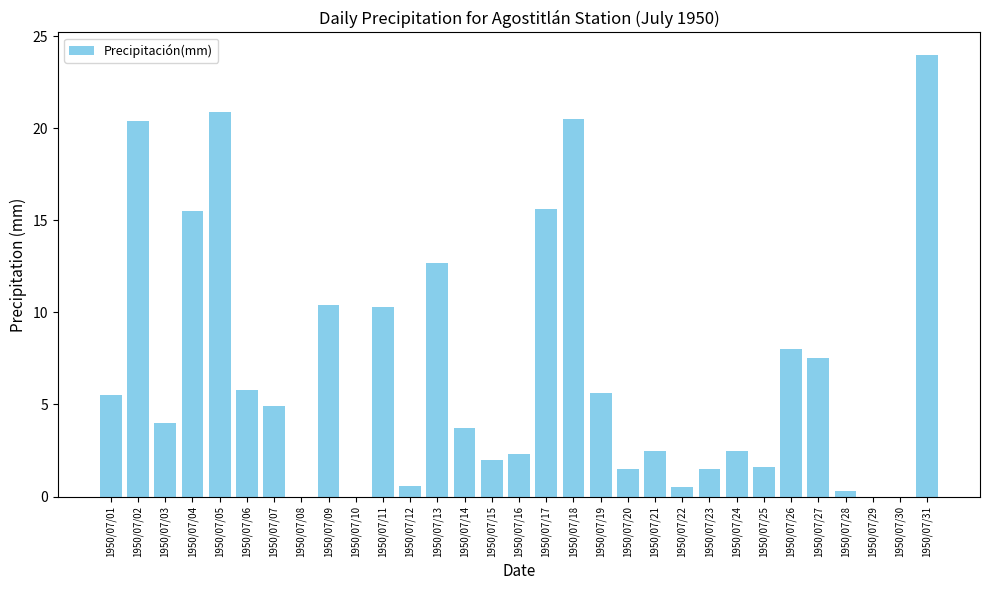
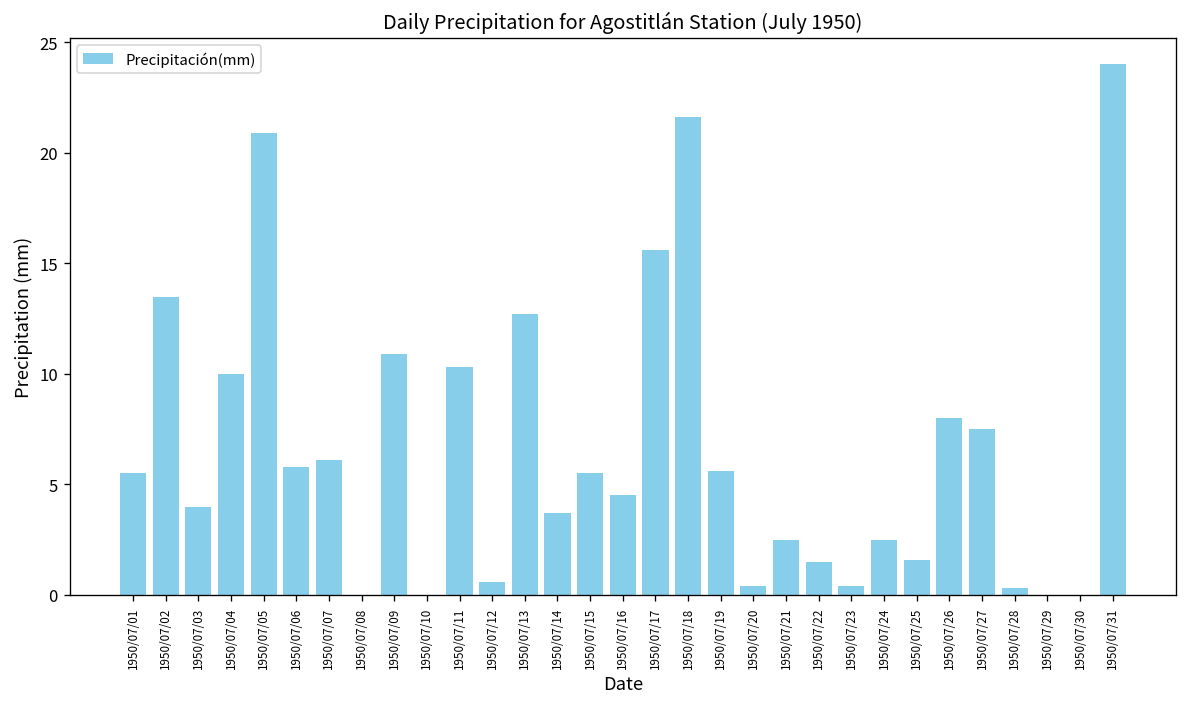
  {
    "1950/07/01": 5.5,
-   "1950/07/02": 20.4,
+   "1950/07/02": 13.5,
    "1950/07/03": 4.0,
-   "1950/07/04": 15.5,
+   "1950/07/04": 10.0,
    "1950/07/05": 20.9,
    "1950/07/06": 5.8,
-   "1950/07/07": 4.9,
+   "1950/07/07": 6.1,
    "1950/07/08": 0.0,
-   "1950/07/09": 10.4,
+   "1950/07/09": 10.9,
    "1950/07/10": 0.0,
    "1950/07/11": 10.3,
    "1950/07/12": 0.6,
    "1950/07/13": 12.7,
    "1950/07/14": 3.7,
-   "1950/07/15": 2.0,
-   "1950/07/16": 2.3,
+   "1950/07/15": 5.5,
+   "1950/07/16": 4.5,
    "1950/07/17": 15.6,
-   "1950/07/18": 20.5,
+   "1950/07/18": 21.6,
    "1950/07/19": 5.6,
-   "1950/07/20": 1.5,
+   "1950/07/20": 0.4,
    "1950/07/21": 2.5,
-   "1950/07/22": 0.5,
-   "1950/07/23": 1.5,
+   "1950/07/22": 1.5,
+   "1950/07/23": 0.4,
    "1950/07/24": 2.5,
    "1950/07/25": 1.6,
    "1950/07/26": 8.0,
    "1950/07/27": 7.5,
    "1950/07/28": 0.3,
    "1950/07/29": 0.0,
    "1950/07/30": 0.0,
    "1950/07/31": 24.0
  }
